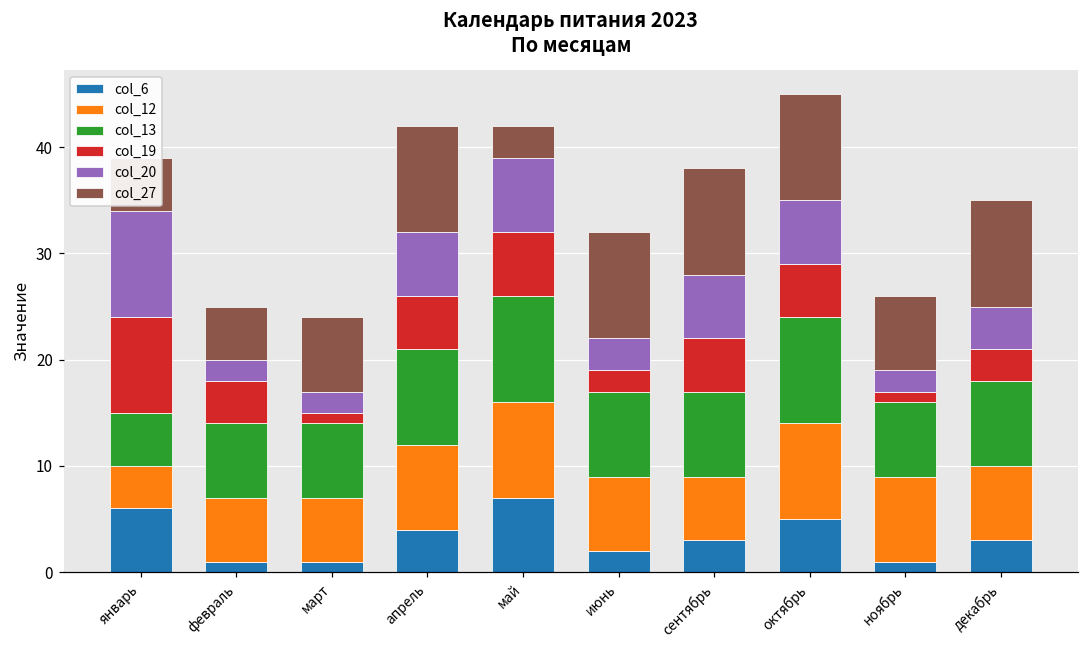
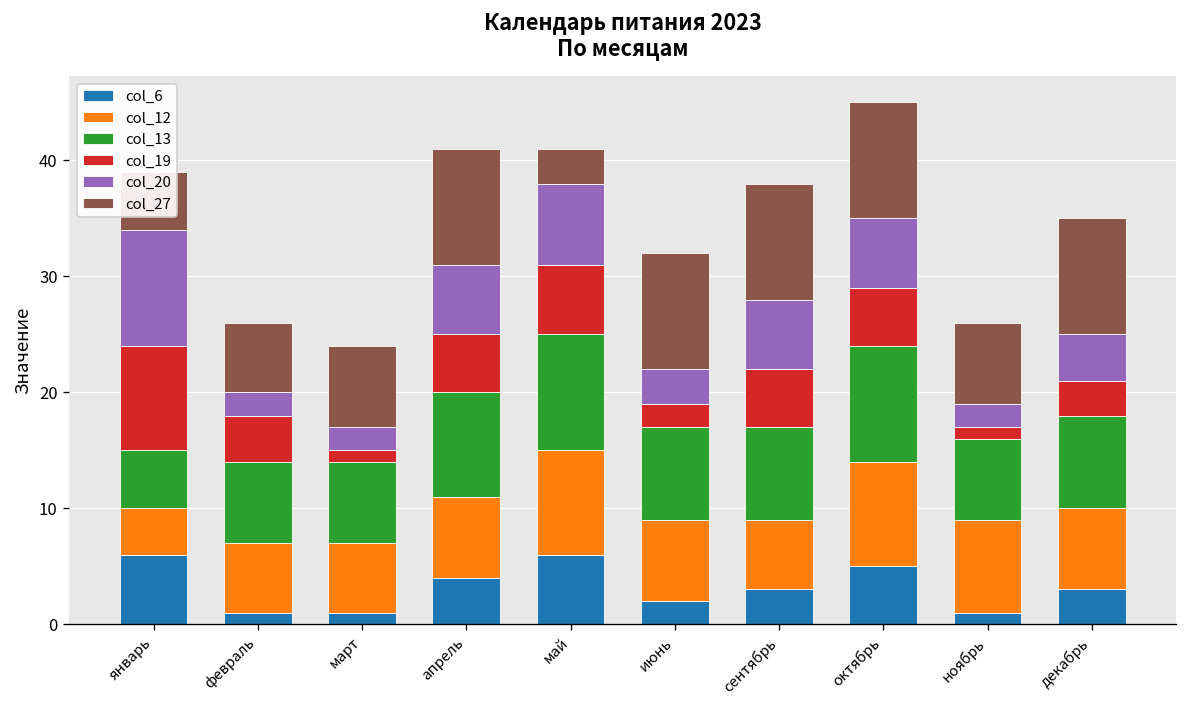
  {
    "col_6": {
      "январь": 6,
      "февраль": 1,
      "март": 1,
      "апрель": 4,
-     "май": 7,
+     "май": 6,
      "июнь": 2,
      "сентябрь": 3,
      "октябрь": 5,
      "ноябрь": 1,
      "декабрь": 3
    },
    "col_12": {
      "январь": 4,
      "февраль": 6,
      "март": 6,
-     "апрель": 8,
+     "апрель": 7,
      "май": 9,
      "июнь": 7,
      "сентябрь": 6,
      "октябрь": 9,
      "ноябрь": 8,
      "декабрь": 7
    },
    "col_13": {
      "январь": 5,
      "февраль": 7,
      "март": 7,
      "апрель": 9,
      "май": 10,
      "июнь": 8,
      "сентябрь": 8,
      "октябрь": 10,
      "ноябрь": 7,
      "декабрь": 8
    },
    "col_19": {
      "январь": 9,
      "февраль": 4,
      "март": 1,
      "апрель": 5,
      "май": 6,
      "июнь": 2,
      "сентябрь": 5,
      "октябрь": 5,
      "ноябрь": 1,
      "декабрь": 3
    },
    "col_20": {
      "январь": 10,
      "февраль": 2,
      "март": 2,
      "апрель": 6,
      "май": 7,
      "июнь": 3,
      "сентябрь": 6,
      "октябрь": 6,
      "ноябрь": 2,
      "декабрь": 4
    },
    "col_27": {
-     "февраль": 5,
+     "февраль": 6,
      "март": 7,
      "апрель": 10,
      "май": 3,
      "июнь": 10,
      "сентябрь": 10,
      "октябрь": 10,
      "ноябрь": 7,
      "декабрь": 10
    }
  }
